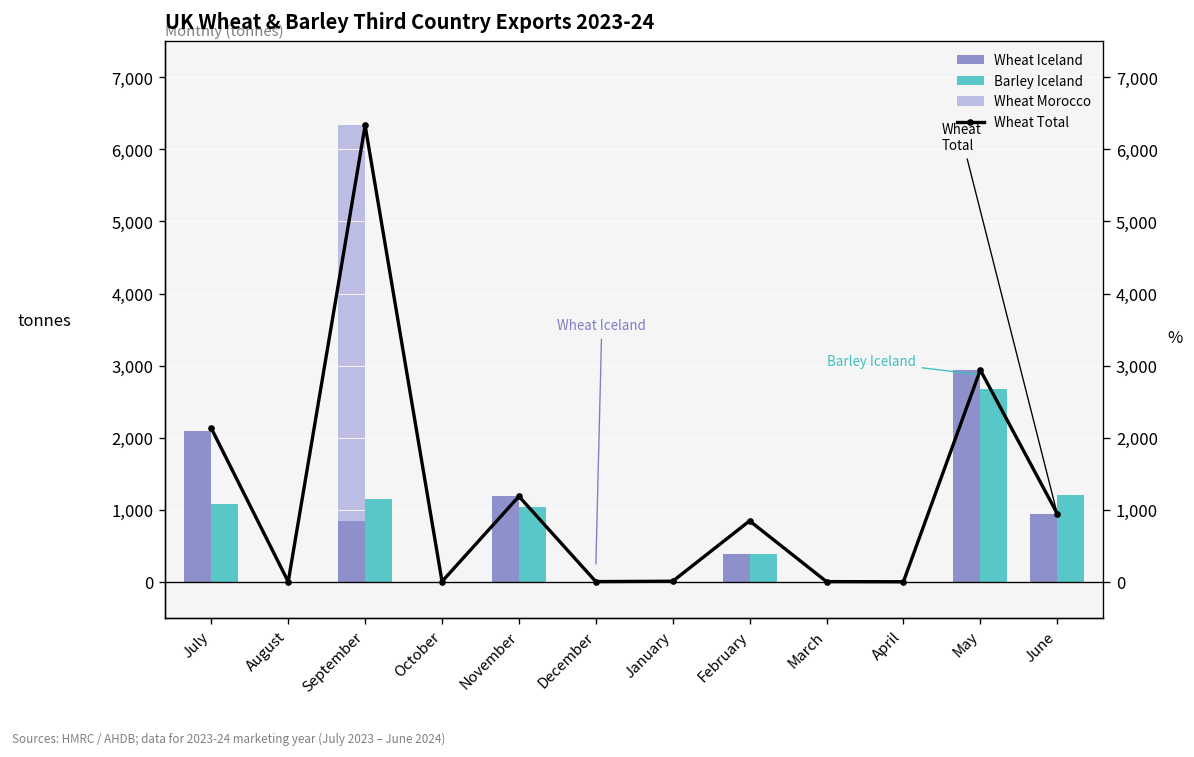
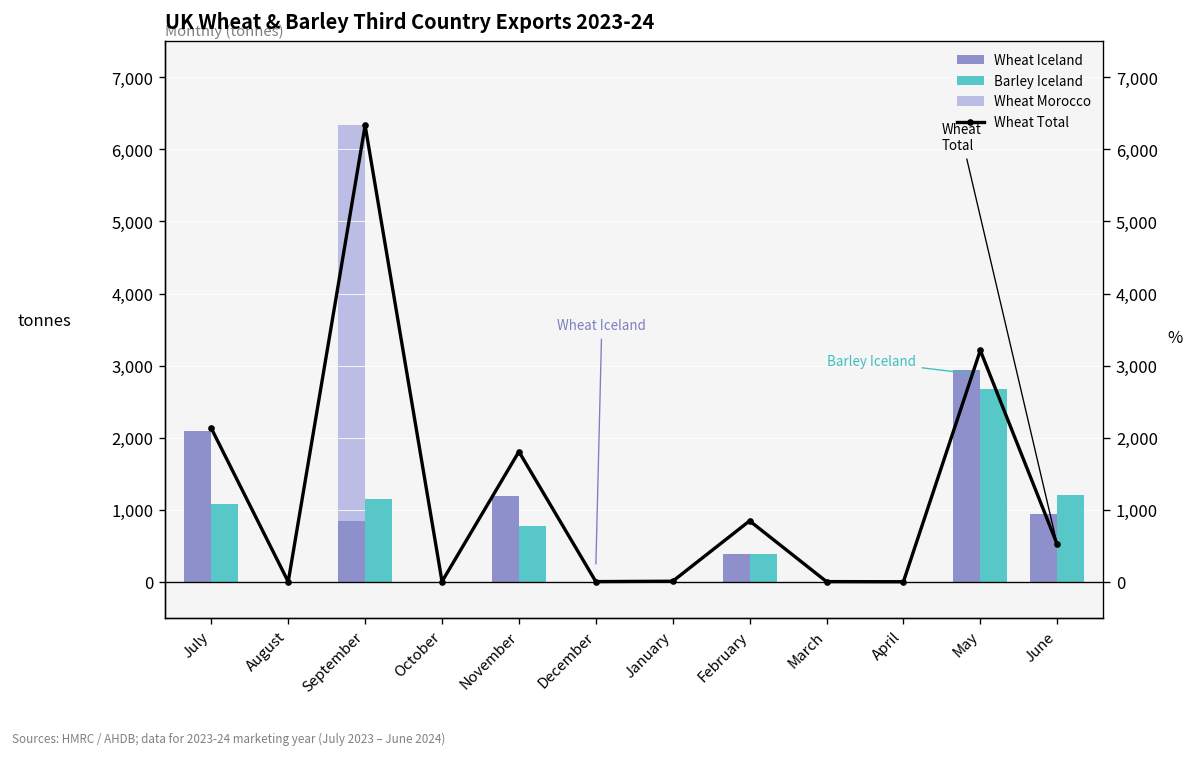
  {
    "Wheat Iceland": {
      "July": "2,100",
      "August": "0",
      "September": "800",
      "October": "0",
      "November": "1,200",
      "December": "0",
      "January": "0",
      "February": "400",
      "March": "0",
      "April": "0",
      "May": "2,900",
      "June": "900"
    },
    "Barley Iceland": {
      "July": "1,100",
      "August": "0",
      "September": "1,100",
      "October": "0",
-     "November": "1,000",
+     "November": "800",
      "December": "0",
      "January": "0",
      "February": "400",
      "March": "0",
      "April": "0",
      "May": "2,700",
      "June": "1,200"
    },
    "Wheat Morocco": {
      "July": "0",
      "August": "0",
      "September": "5,500",
      "October": "0",
      "November": "0",
      "December": "0",
      "January": "0",
      "February": "0",
      "March": "0",
      "April": "0",
      "May": "0",
      "June": "0"
    },
    "Wheat Total": {
      "July": "2,100",
      "August": "0",
      "September": "6,300",
      "October": "0",
-     "November": "1,200",
+     "November": "1,800",
      "December": "0",
      "January": "0",
      "February": "800",
      "March": "0",
      "April": "0",
-     "May": "2,900",
-     "June": "900"
+     "May": "3,200",
+     "June": "500"
    }
  }
